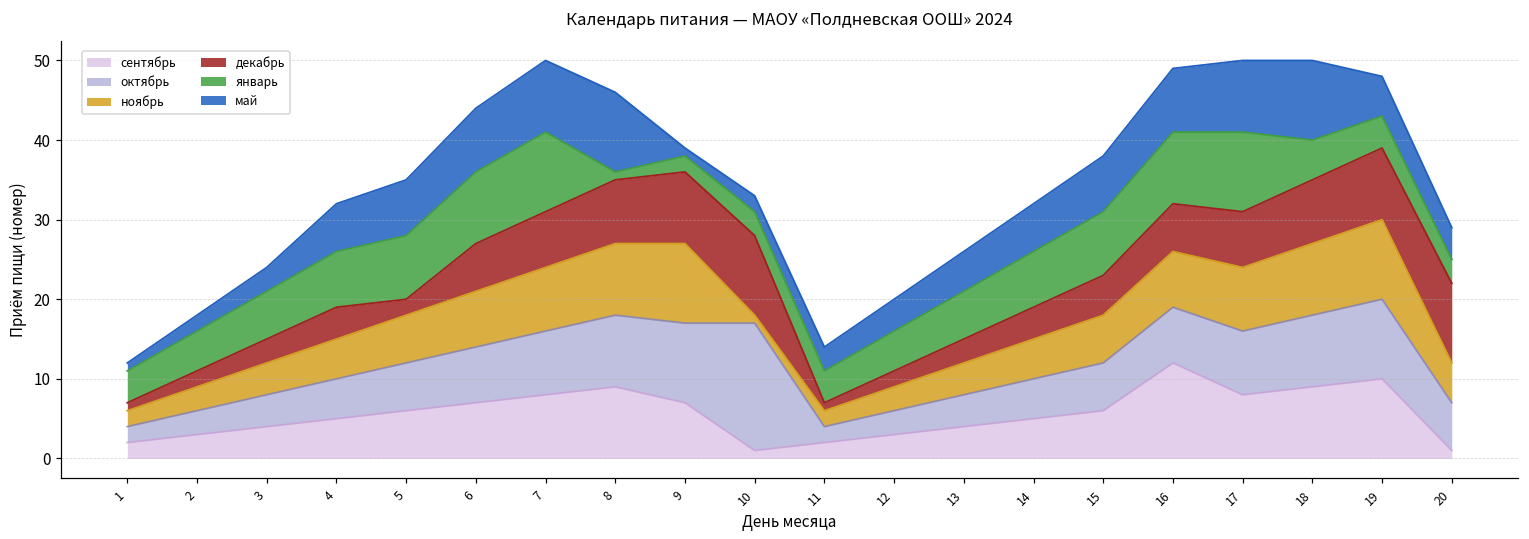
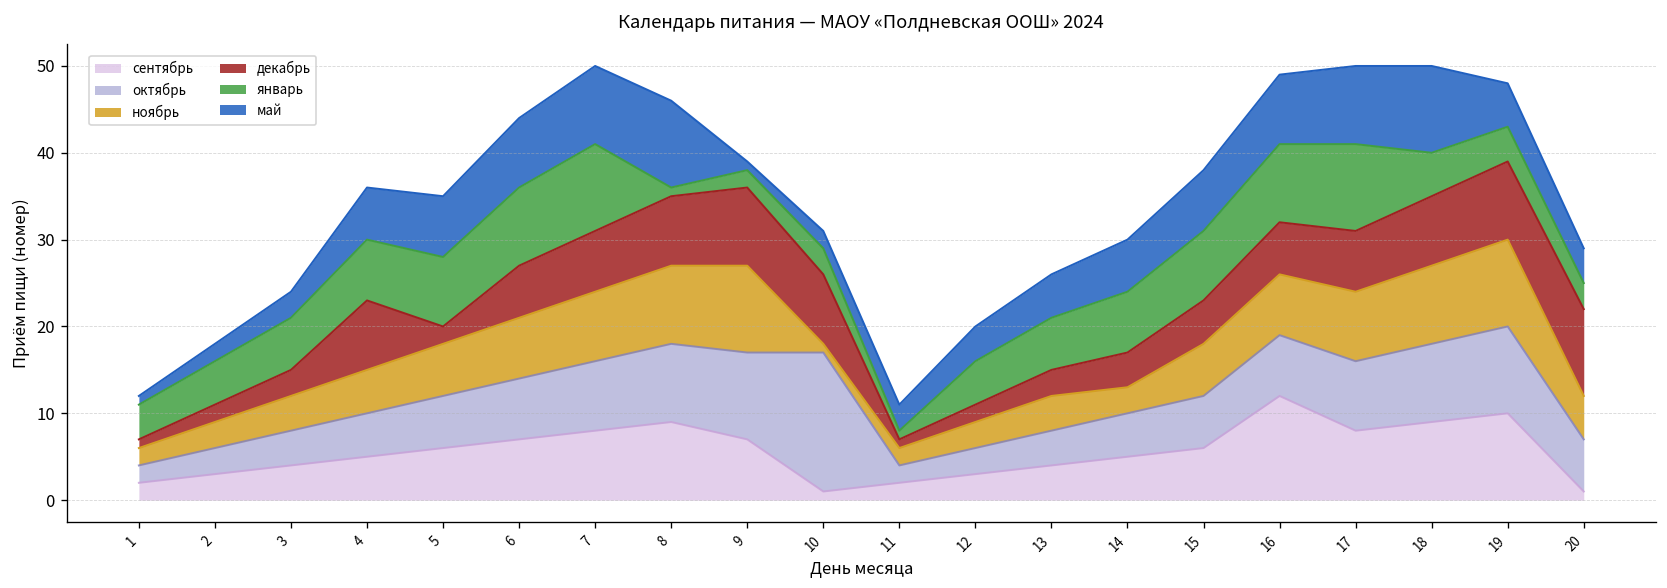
  {
    "сентябрь": {
      "1": 2,
      "2": 3,
      "3": 4,
      "4": 5,
      "5": 6,
      "6": 7,
      "7": 8,
      "8": 9,
      "9": 7,
      "10": 1,
      "11": 2,
      "12": 3,
      "13": 4,
      "14": 5,
      "15": 6,
      "16": 12,
      "17": 8,
      "18": 9,
      "19": 10,
      "20": 1
    },
    "октябрь": {
      "1": 2,
      "2": 3,
      "3": 4,
      "4": 5,
      "5": 6,
      "6": 7,
      "7": 8,
      "8": 9,
      "9": 10,
      "10": 16,
      "11": 2,
      "12": 3,
      "13": 4,
      "14": 5,
      "15": 6,
      "16": 7,
      "17": 8,
      "18": 9,
      "19": 10,
      "20": 6
    },
    "ноябрь": {
      "1": 2,
      "2": 3,
      "3": 4,
      "4": 5,
      "5": 6,
      "6": 7,
      "7": 8,
      "8": 9,
      "9": 10,
      "10": 1,
      "11": 2,
      "12": 3,
      "13": 4,
-     "14": 5,
+     "14": 3,
      "15": 6,
      "16": 7,
      "17": 8,
      "18": 9,
      "19": 10,
      "20": 5
    },
    "декабрь": {
      "1": 1,
      "2": 2,
      "3": 3,
-     "4": 4,
+     "4": 8,
      "5": 2,
      "6": 6,
      "7": 7,
      "8": 8,
      "9": 9,
-     "10": 10,
+     "10": 8,
      "11": 1,
      "12": 2,
      "13": 3,
      "14": 4,
      "15": 5,
      "16": 6,
      "17": 7,
      "18": 8,
      "19": 9,
      "20": 10
    },
    "январь": {
      "1": 4,
      "2": 5,
      "3": 6,
      "4": 7,
      "5": 8,
      "6": 9,
      "7": 10,
      "8": 1,
      "9": 2,
      "10": 3,
-     "11": 4,
+     "11": 1,
      "12": 5,
      "13": 6,
      "14": 7,
      "15": 8,
      "16": 9,
      "17": 10,
      "18": 5,
      "19": 4,
      "20": 3
    },
    "май": {
      "1": 1,
      "2": 2,
      "3": 3,
      "4": 6,
      "5": 7,
      "6": 8,
      "7": 9,
      "8": 10,
      "9": 1,
      "10": 2,
      "11": 3,
      "12": 4,
      "13": 5,
      "14": 6,
      "15": 7,
      "16": 8,
      "17": 9,
      "18": 10,
      "19": 5,
      "20": 4
    }
  }
